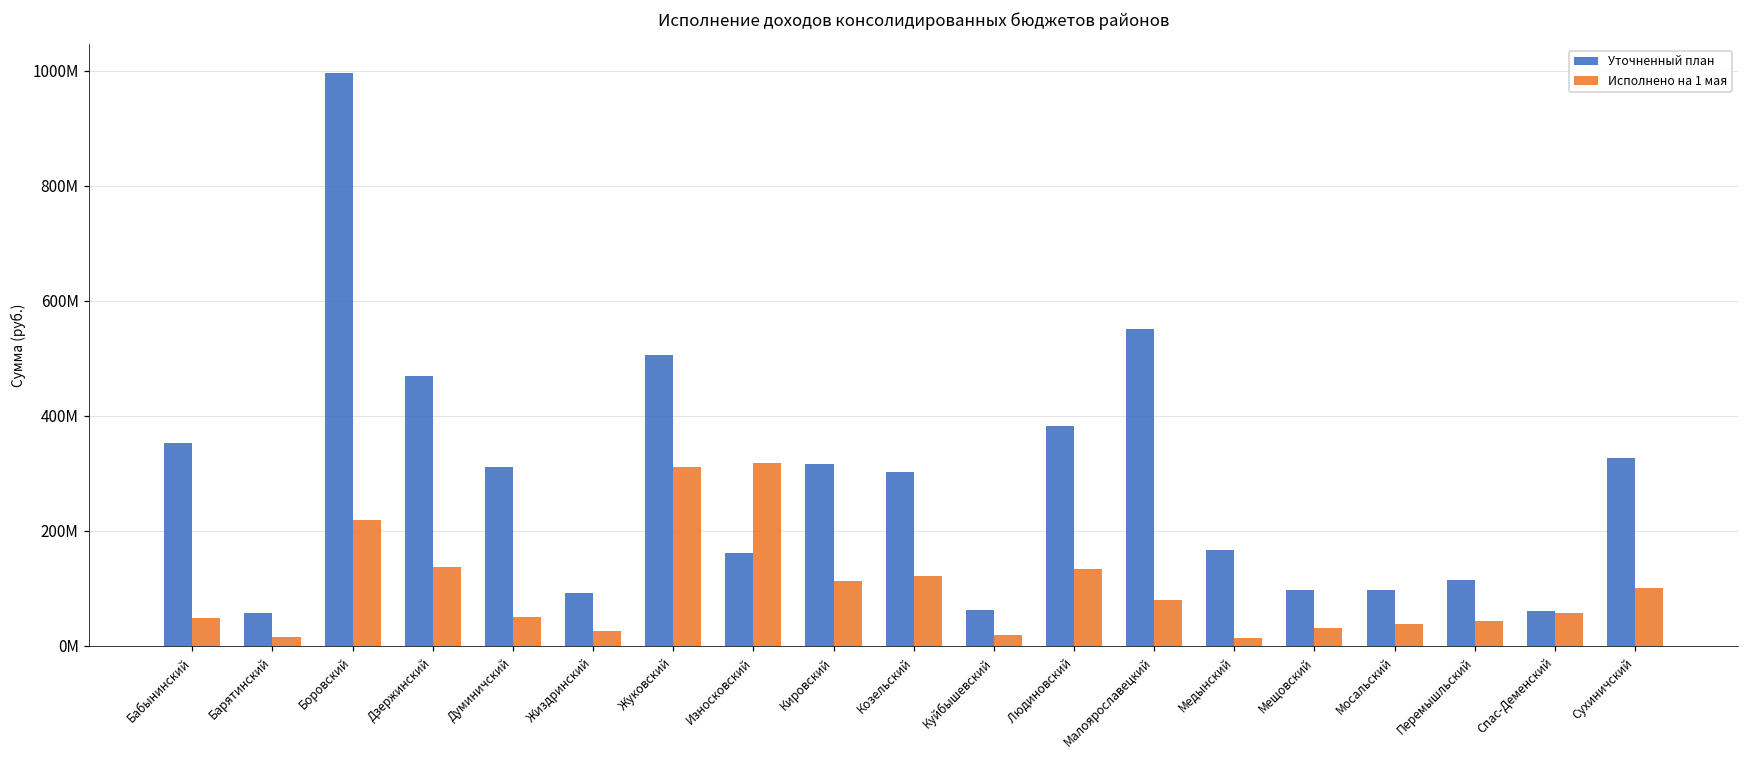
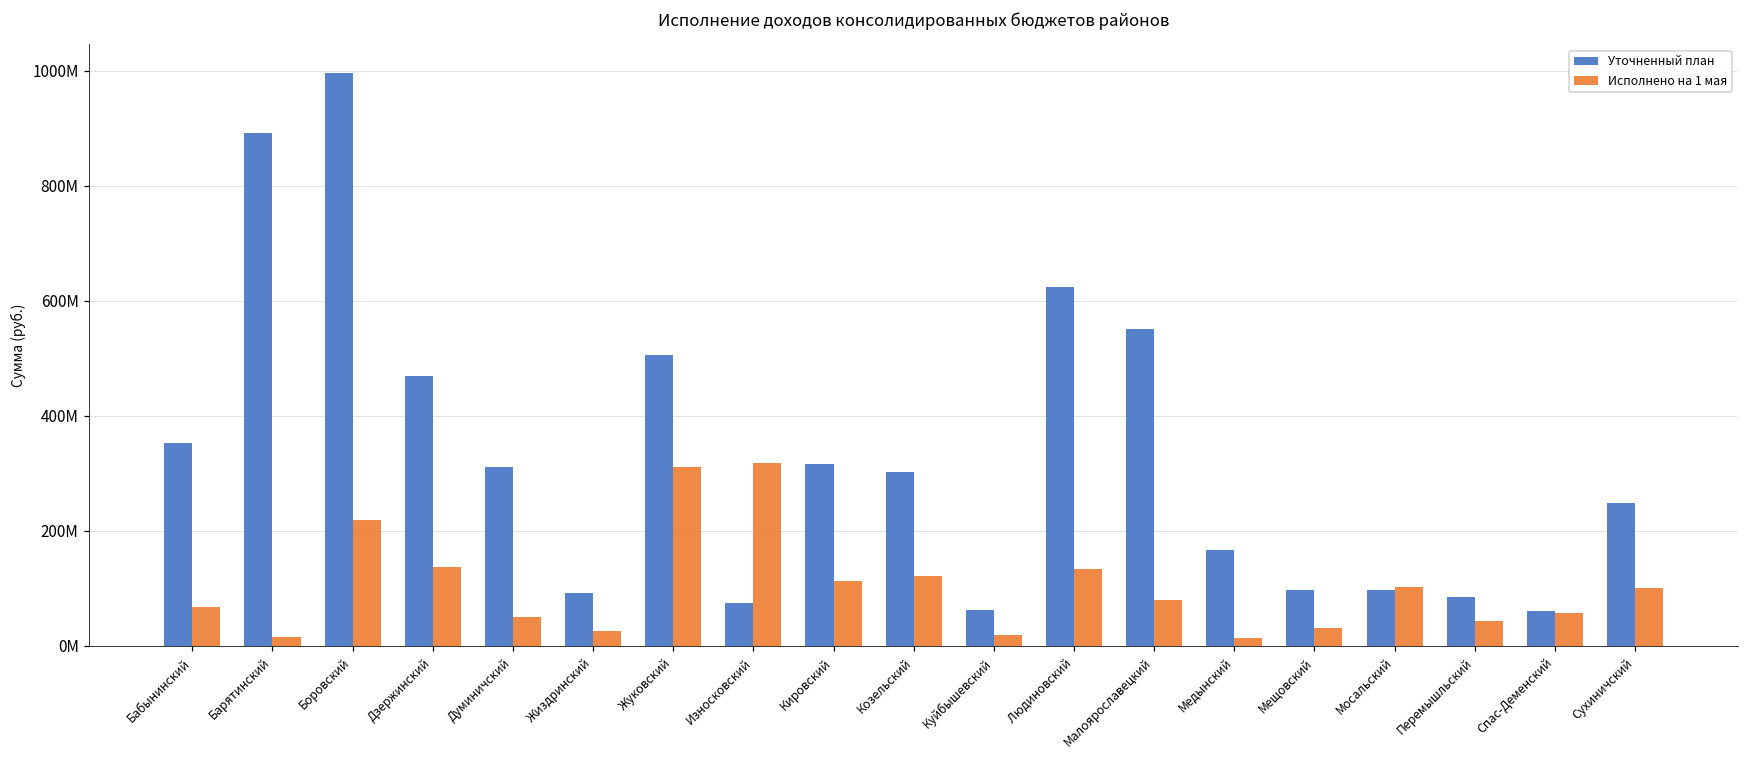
  {
    "Уточненный план": {
      "Бабынинский": 350000000,
-     "Барятинский": 60000000,
+     "Барятинский": 890000000,
      "Боровский": 1000000000,
      "Дзержинский": 470000000,
      "Думиничский": 310000000,
      "Жиздринский": 90000000,
      "Жуковский": 510000000,
-     "Износковский": 160000000,
+     "Износковский": 80000000,
      "Кировский": 320000000,
      "Козельский": 300000000,
      "Куйбышевский": 60000000,
-     "Людиновский": 380000000,
+     "Людиновский": 620000000,
      "Малоярославецкий": 550000000,
      "Медынский": 170000000,
      "Мещовский": 100000000,
      "Мосальский": 100000000,
-     "Перемышльский": 120000000,
+     "Перемышльский": 90000000,
      "Спас-Деменский": 60000000,
-     "Сухиничский": 330000000
+     "Сухиничский": 250000000
    },
    "Исполнено на 1 мая": {
-     "Бабынинский": 50000000,
+     "Бабынинский": 70000000,
      "Барятинский": 20000000,
      "Боровский": 220000000,
      "Дзержинский": 140000000,
      "Думиничский": 50000000,
      "Жиздринский": 30000000,
      "Жуковский": 310000000,
      "Износковский": 320000000,
      "Кировский": 110000000,
      "Козельский": 120000000,
      "Куйбышевский": 20000000,
      "Людиновский": 130000000,
      "Малоярославецкий": 80000000,
      "Медынский": 10000000,
      "Мещовский": 30000000,
-     "Мосальский": 40000000,
+     "Мосальский": 100000000,
      "Перемышльский": 40000000,
      "Спас-Деменский": 60000000,
      "Сухиничский": 100000000
    }
  }
